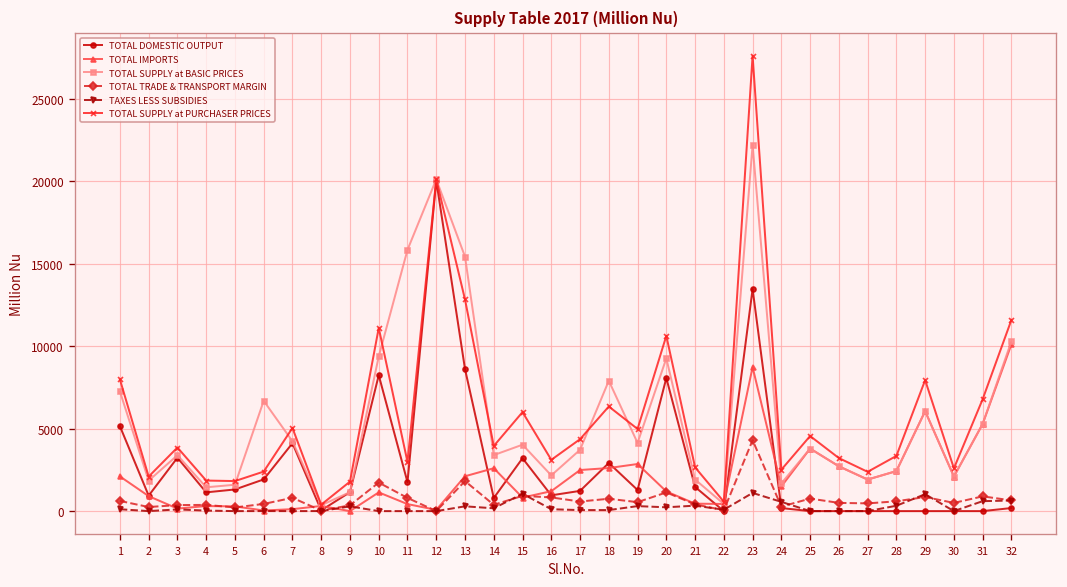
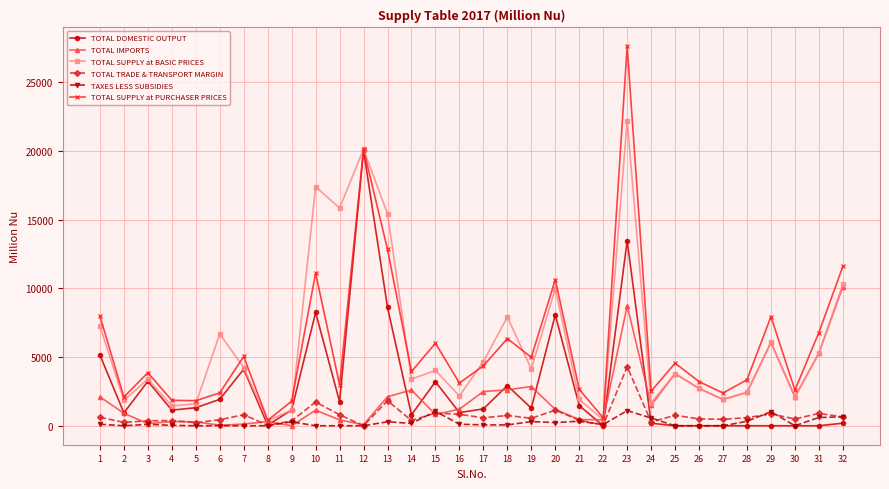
  {
    "TOTAL SUPPLY at BASIC PRICES": {
      "1": 7300,
      "2": 1800,
      "4": 1400,
      "5": 1600,
      "6": 6700,
-     "10": 9400,
+     "10": 17400,
      "11": 15800,
      "13": 15400,
      "14": 3400,
      "15": 4000,
      "16": 2200,
-     "17": 3700,
+     "17": 4700,
      "18": 7900,
      "19": 4100,
-     "20": 9300,
+     "20": 10000,
      "21": 1900,
      "23": 22200
    }
  }
